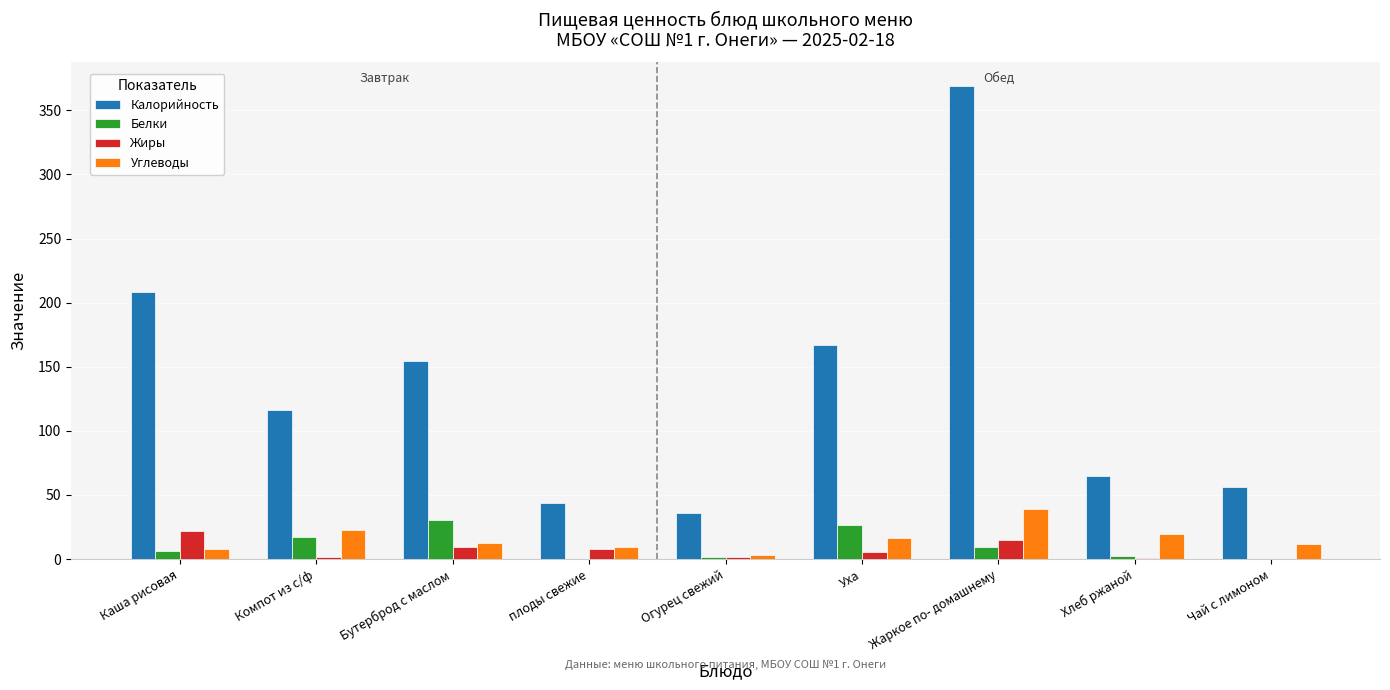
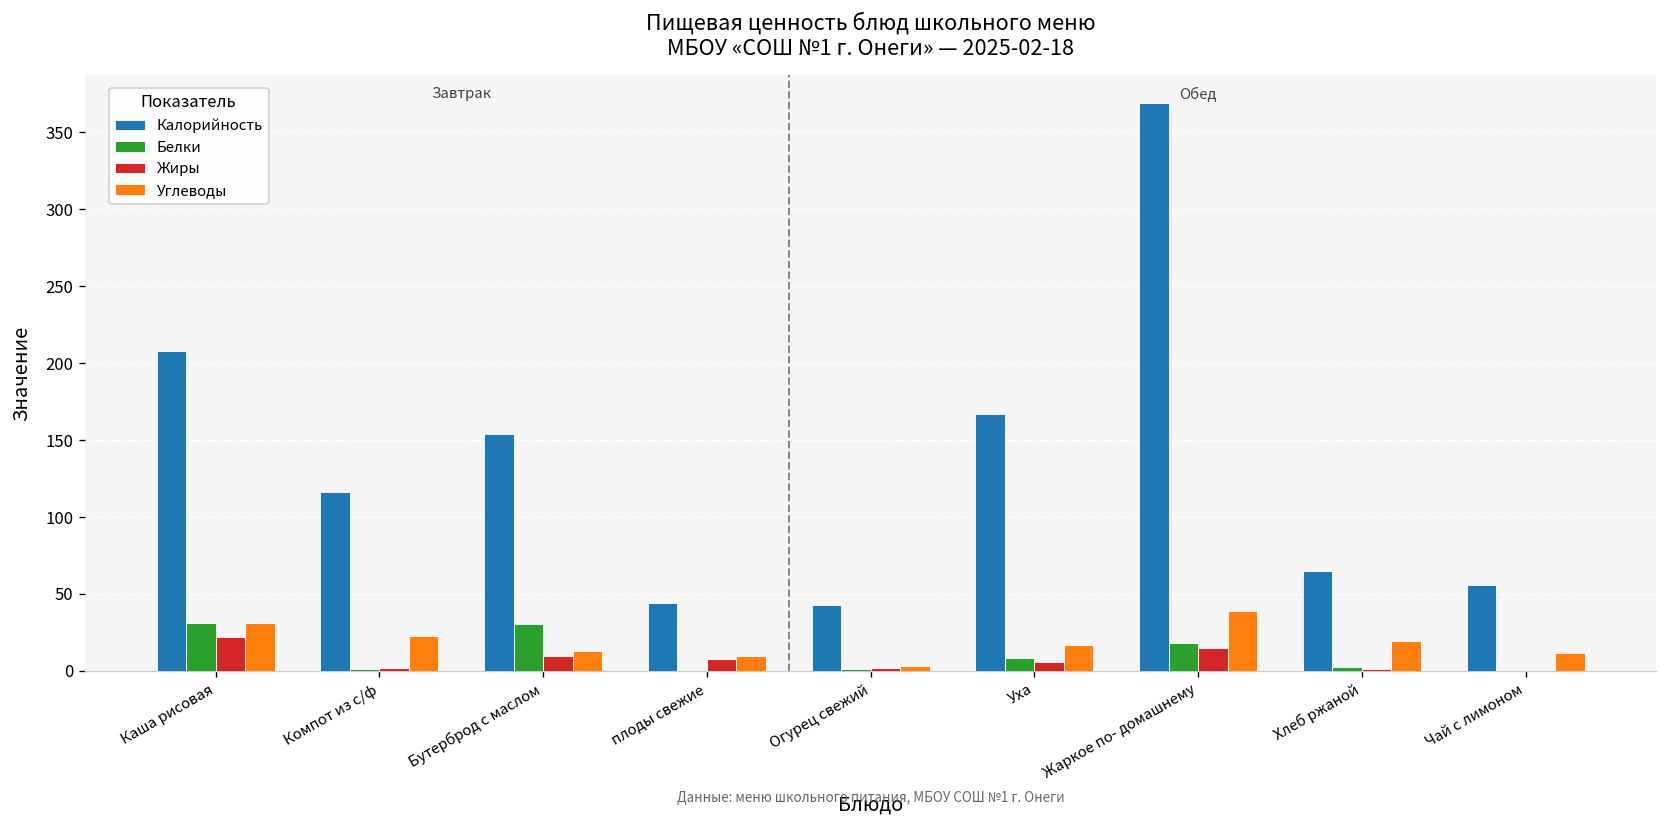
  {
    "Калорийность": {
      "Каша рисовая": 208,
      "Компот из с/ф": 116,
      "Бутерброд с маслом": 154,
      "плоды свежие": 44,
-     "Огурец свежий": 36,
+     "Огурец свежий": 43,
      "Уха": 167,
      "Жаркое по- домашнему": 369,
      "Хлеб ржаной": 65,
      "Чай с лимоном": 56
    },
    "Белки": {
-     "Каша рисовая": 6,
-     "Компот из с/ф": 17,
+     "Каша рисовая": 31,
+     "Компот из с/ф": 1,
      "Бутерброд с маслом": 31,
-     "Уха": 26,
-     "Жаркое по- домашнему": 10,
+     "Уха": 8,
+     "Жаркое по- домашнему": 18,
      "Хлеб ржаной": 3
    },
    "Жиры": {
      "Каша рисовая": 22,
      "Компот из с/ф": 2,
      "Бутерброд с маслом": 10,
      "плоды свежие": 8,
      "Уха": 6,
      "Жаркое по- домашнему": 15,
      "Чай с лимоном": 0
    },
    "Углеводы": {
-     "Каша рисовая": 8,
+     "Каша рисовая": 31,
      "Компот из с/ф": 22,
      "Бутерброд с маслом": 13,
      "плоды свежие": 10,
      "Огурец свежий": 3,
      "Уха": 17,
      "Жаркое по- домашнему": 39,
      "Хлеб ржаной": 20,
      "Чай с лимоном": 12
    }
  }
